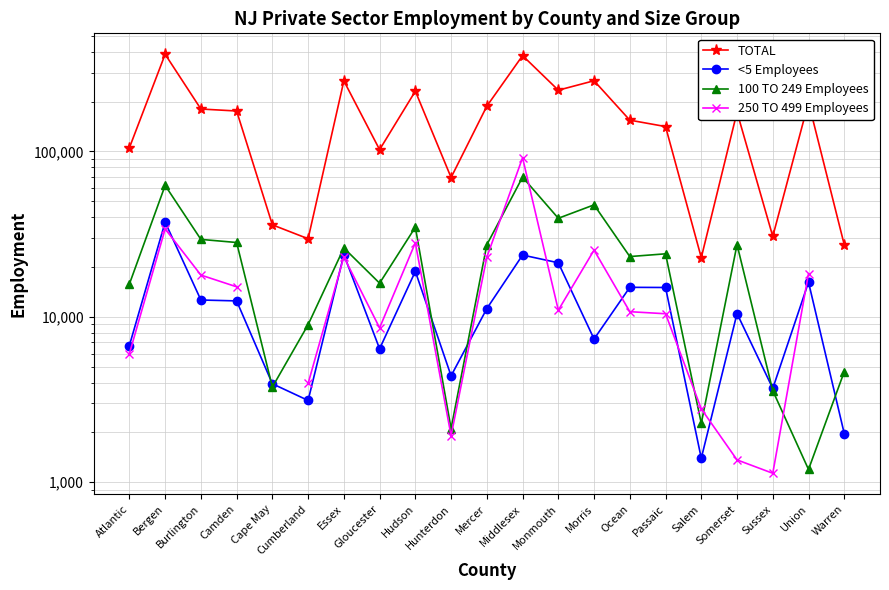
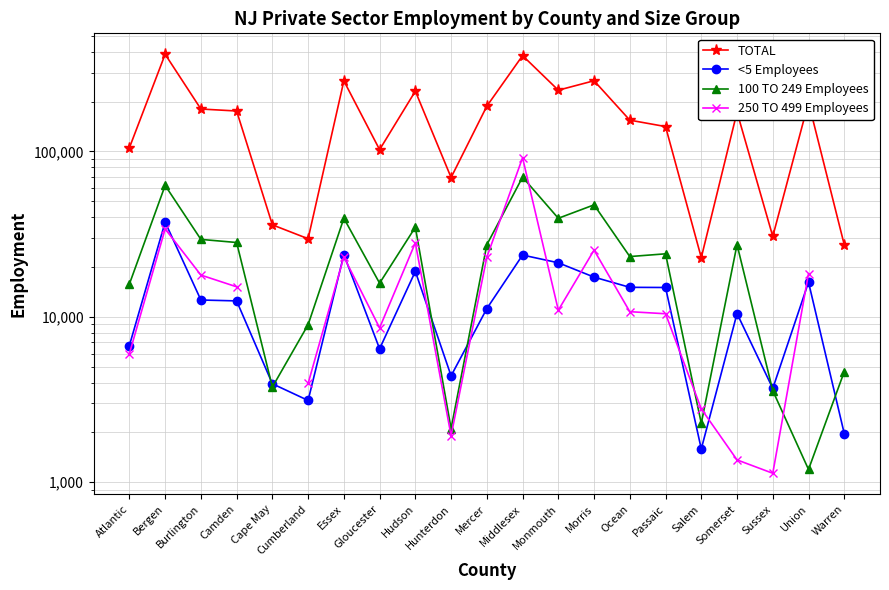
  {
    "TOTAL": {
      "Atlantic": "110,000",
      "Bergen": "390,000",
      "Burlington": "180,000",
      "Camden": "180,000",
      "Cape May": "36,000",
      "Cumberland": "30,000",
      "Essex": "270,000",
      "Gloucester": "100,000",
      "Hudson": "230,000",
      "Hunterdon": "70,000",
      "Mercer": "190,000",
      "Middlesex": "380,000",
      "Monmouth": "230,000",
      "Morris": "270,000",
      "Ocean": "150,000",
      "Passaic": "140,000",
      "Salem": "23,000",
      "Sussex": "31,000",
      "Warren": "27,000"
    },
    "<5 Employees": {
      "Atlantic": "6,700",
      "Bergen": "37,000",
      "Burlington": "13,000",
      "Camden": "12,000",
      "Cape May": "3,900",
      "Cumberland": "3,100",
      "Gloucester": "6,400",
      "Hudson": "19,000",
      "Hunterdon": "4,400",
      "Mercer": "11,000",
      "Middlesex": "24,000",
      "Monmouth": "21,000",
-     "Morris": "7,000",
+     "Morris": "17,000",
      "Ocean": "15,000",
      "Passaic": "15,000",
-     "Salem": "1,400",
+     "Salem": "1,600",
      "Somerset": "10,000",
      "Union": "16,000",
      "Warren": "2,000"
    },
    "100 TO 249 Employees": {
      "Atlantic": "16,000",
      "Bergen": "62,000",
      "Burlington": "29,000",
      "Camden": "28,000",
      "Cape May": "3,800",
      "Cumberland": "9,000",
-     "Essex": "26,000",
+     "Essex": "39,000",
      "Gloucester": "16,000",
      "Hudson": "35,000",
      "Hunterdon": "2,100",
      "Mercer": "27,000",
      "Middlesex": "70,000",
      "Monmouth": "39,000",
      "Morris": "48,000",
      "Ocean": "23,000",
      "Passaic": "24,000",
      "Salem": "2,300",
      "Somerset": "27,000",
      "Union": "1,200",
      "Warren": "4,700"
    },
    "250 TO 499 Employees": {
      "Atlantic": "6,000",
      "Bergen": "34,000",
      "Burlington": "18,000",
      "Camden": "15,000",
      "Cumberland": "4,000",
      "Gloucester": "9,000",
      "Hudson": "28,000",
      "Hunterdon": "1,900",
      "Mercer": "23,000",
      "Middlesex": "90,000",
      "Monmouth": "11,000",
      "Morris": "25,000",
      "Ocean": "11,000",
      "Passaic": "10,000",
      "Salem": "2,800",
      "Somerset": "1,400",
      "Sussex": "1,100",
      "Union": "18,000"
    }
  }
